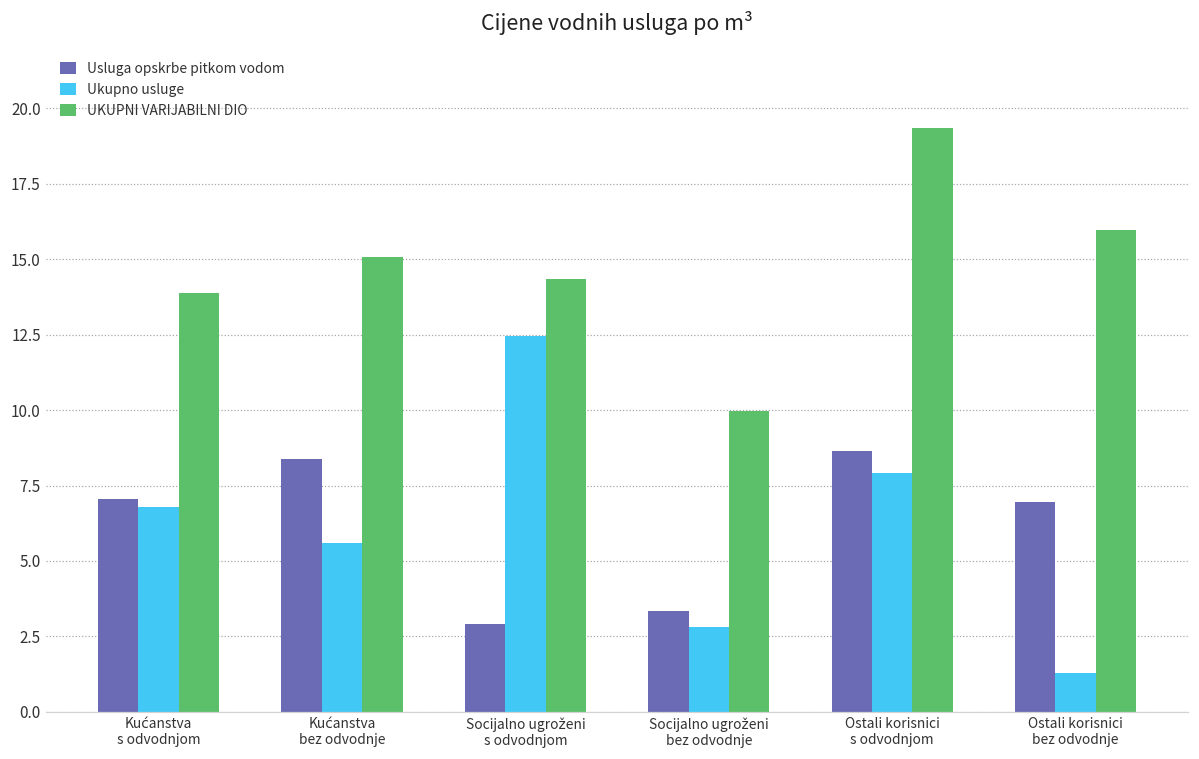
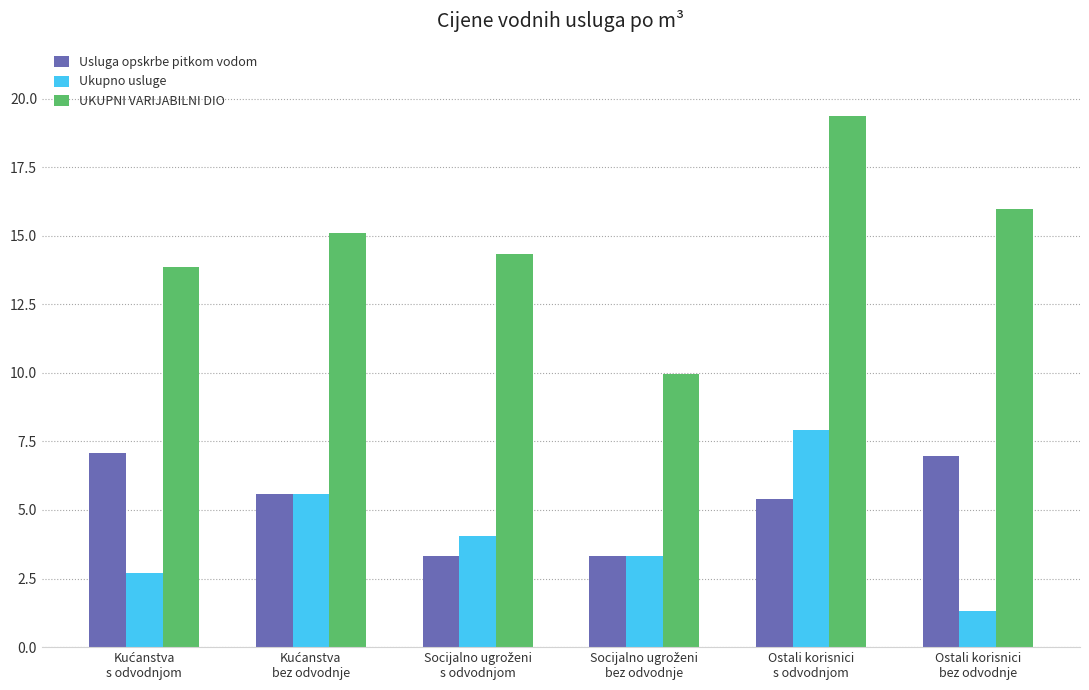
  {
    "Usluga opskrbe pitkom vodom": {
      "Kućanstva s odvodnjom": 7.1,
-     "Kućanstva bez odvodnje": 8.4,
-     "Socijalno ugroženi s odvodnjom": 2.9,
+     "Kućanstva bez odvodnje": 5.6,
+     "Socijalno ugroženi s odvodnjom": 3.3,
      "Socijalno ugroženi bez odvodnje": 3.3,
-     "Ostali korisnici s odvodnjom": 8.7,
+     "Ostali korisnici s odvodnjom": 5.4,
      "Ostali korisnici bez odvodnje": 7.0
    },
    "Ukupno usluge": {
-     "Kućanstva s odvodnjom": 6.8,
+     "Kućanstva s odvodnjom": 2.7,
      "Kućanstva bez odvodnje": 5.6,
-     "Socijalno ugroženi s odvodnjom": 12.4,
-     "Socijalno ugroženi bez odvodnje": 2.8,
+     "Socijalno ugroženi s odvodnjom": 4.1,
+     "Socijalno ugroženi bez odvodnje": 3.3,
      "Ostali korisnici s odvodnjom": 7.9,
      "Ostali korisnici bez odvodnje": 1.3
    },
    "UKUPNI VARIJABILNI DIO": {
      "Kućanstva s odvodnjom": 13.9,
      "Kućanstva bez odvodnje": 15.1,
      "Socijalno ugroženi s odvodnjom": 14.3,
      "Socijalno ugroženi bez odvodnje": 10.0,
      "Ostali korisnici s odvodnjom": 19.4,
      "Ostali korisnici bez odvodnje": 16.0
    }
  }
